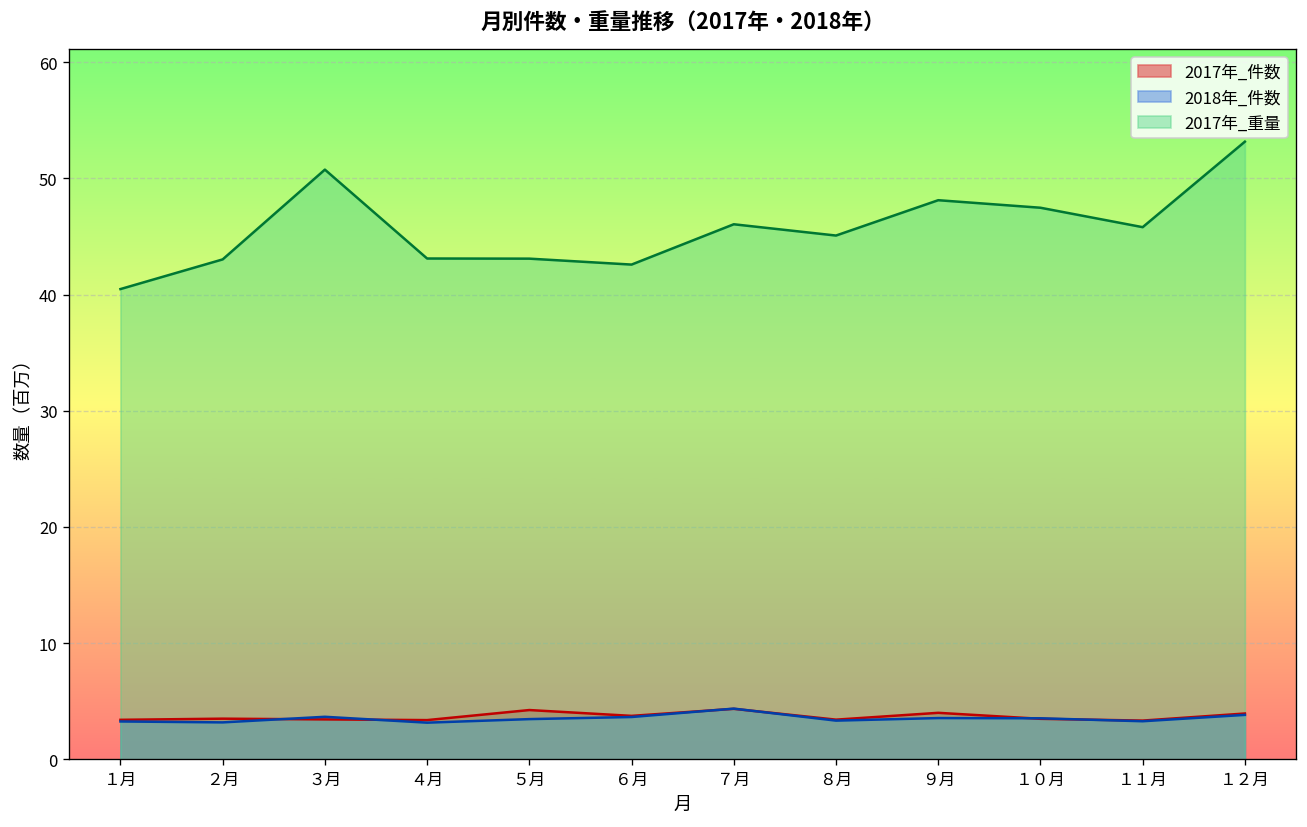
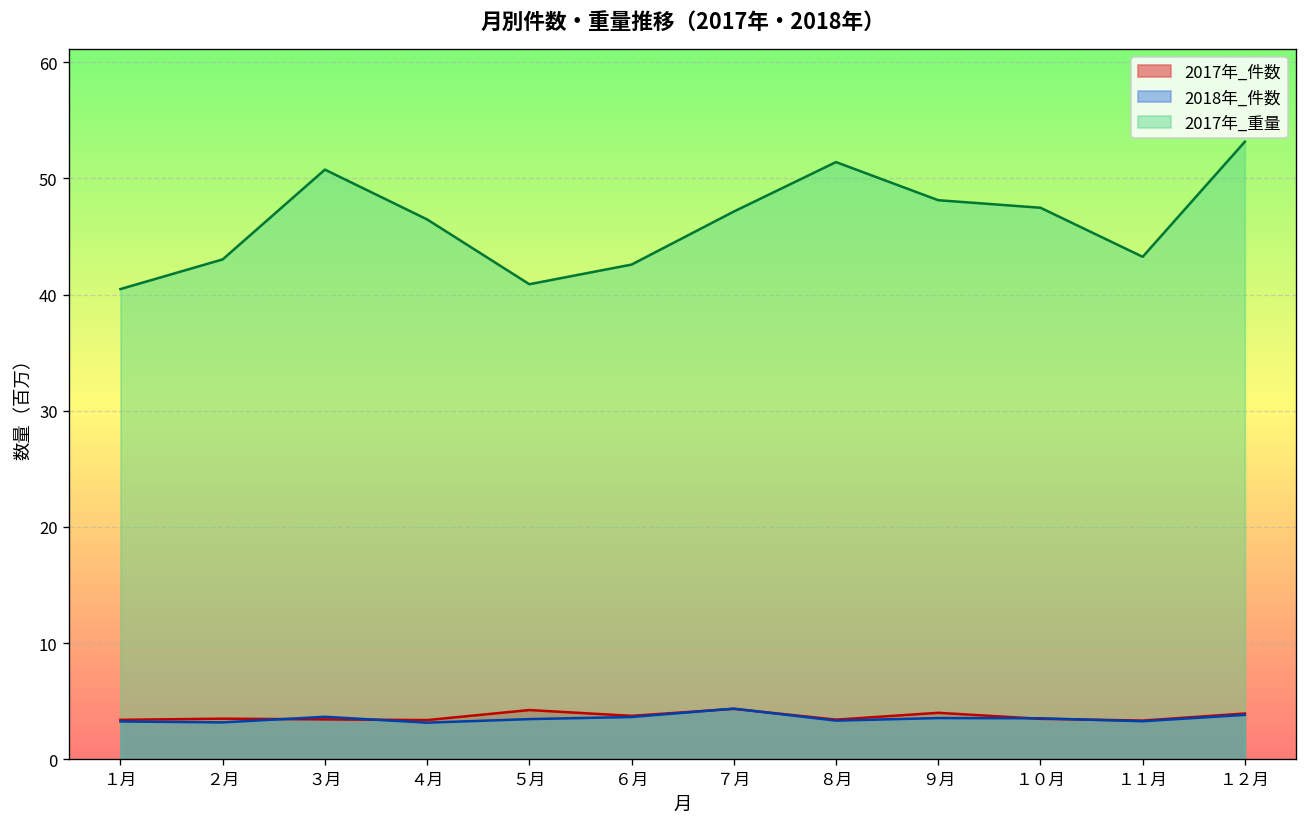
  {
    "2017年_件数": {
      "２月": 4,
      "５月": 4,
      "９月": 4
    },
    "2018年_件数": {
      "２月": 3,
      "５月": 3,
      "９月": 4
    },
    "2017年_重量": {
      "１月": 40,
      "２月": 43,
      "３月": 51,
-     "４月": 43,
-     "５月": 43,
+     "４月": 46,
+     "５月": 41,
      "６月": 43,
-     "７月": 46,
-     "８月": 45,
+     "７月": 47,
+     "８月": 51,
      "９月": 48,
      "１０月": 47,
-     "１１月": 46,
+     "１１月": 43,
      "１２月": 53
    }
  }
